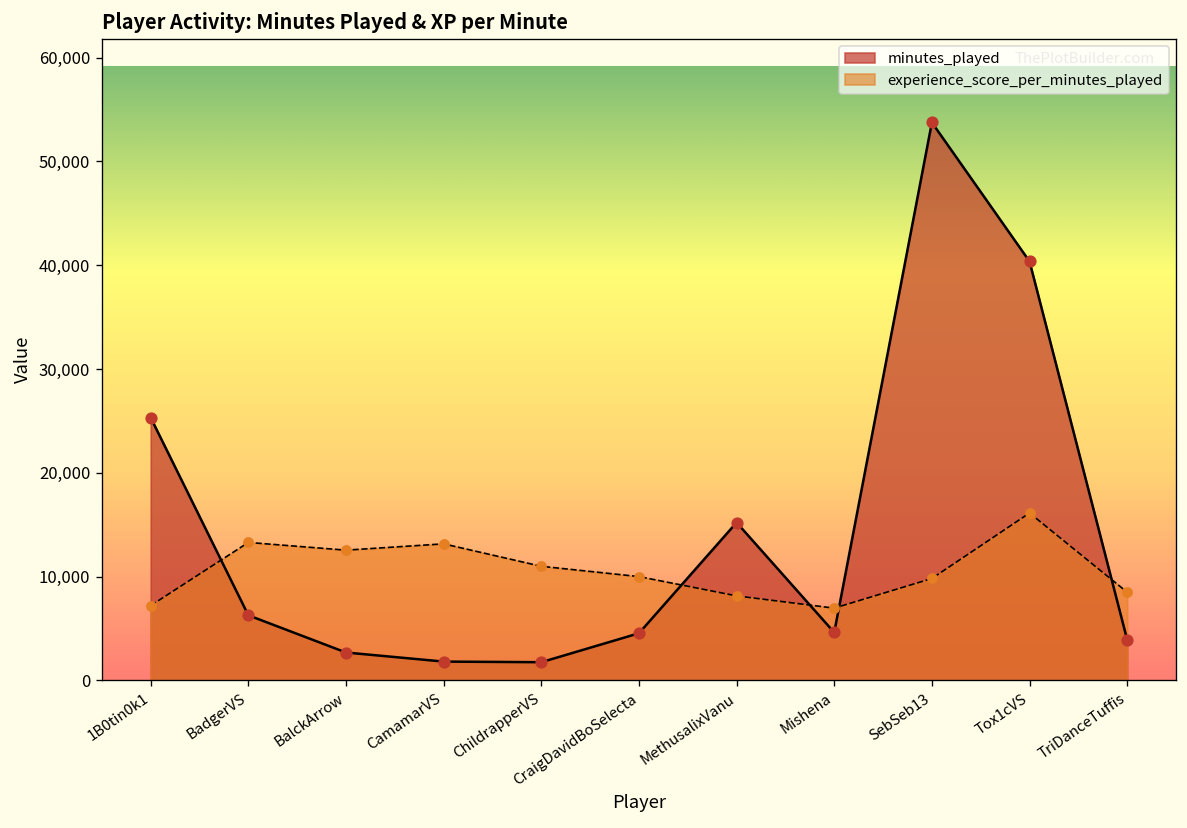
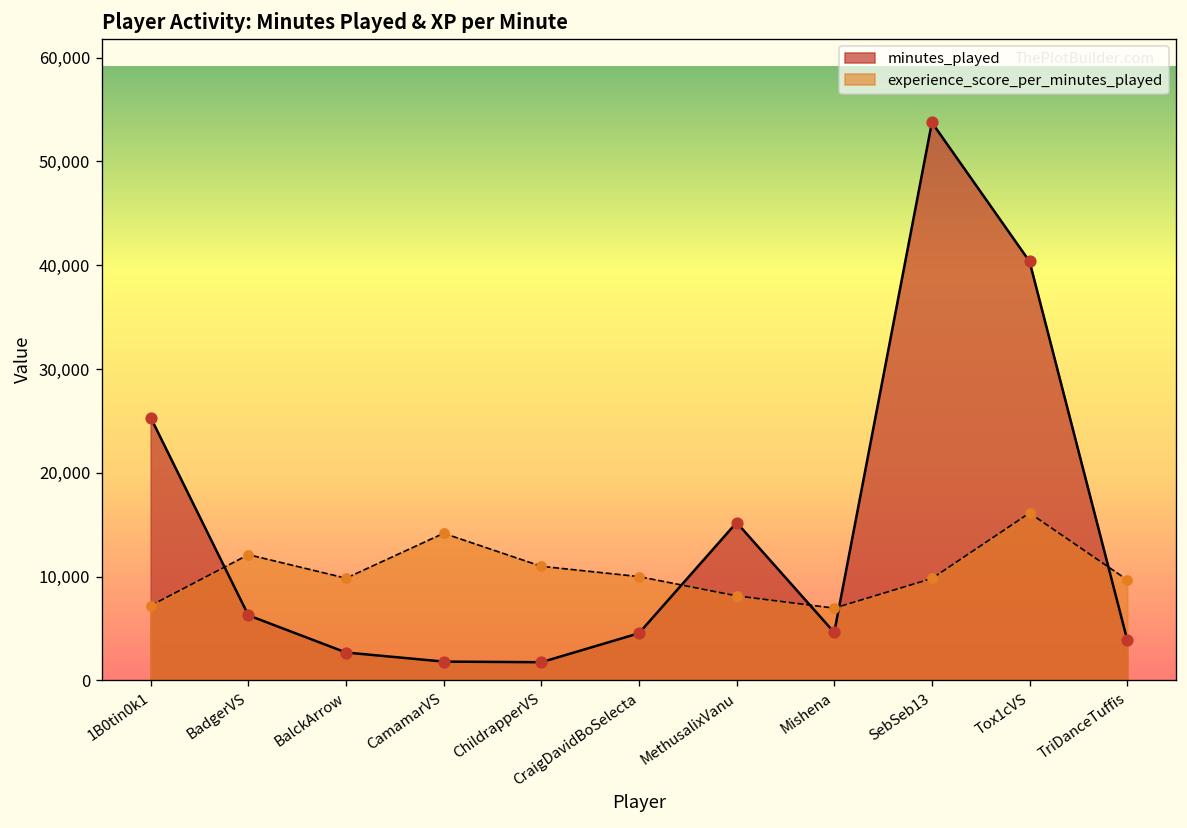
  {
    "minutes_played": {
      "1B0tin0k1": "25,000",
      "BadgerVS": "6,000",
      "BalckArrow": "3,000",
      "CamamarVS": "2,000",
      "ChildrapperVS": "2,000",
      "CraigDavidBoSelecta": "5,000",
      "MethusalixVanu": "15,000",
      "Mishena": "5,000",
      "SebSeb13": "54,000",
      "Tox1cVS": "40,000",
      "TriDanceTuffis": "4,000"
    },
    "experience_score_per_minutes_played": {
      "1B0tin0k1": "7,000",
-     "BadgerVS": "13,000",
-     "BalckArrow": "13,000",
-     "CamamarVS": "13,000",
+     "BadgerVS": "12,000",
+     "BalckArrow": "10,000",
+     "CamamarVS": "14,000",
      "ChildrapperVS": "11,000",
      "CraigDavidBoSelecta": "10,000",
      "MethusalixVanu": "8,000",
      "Mishena": "7,000",
      "SebSeb13": "10,000",
      "Tox1cVS": "16,000",
-     "TriDanceTuffis": "8,000"
+     "TriDanceTuffis": "10,000"
    }
  }
